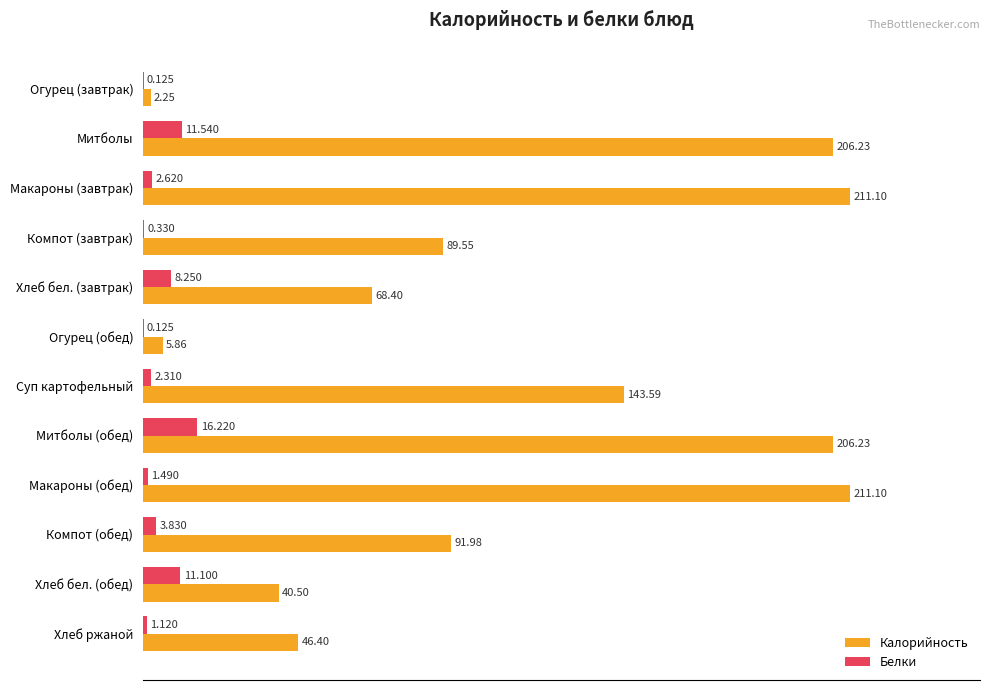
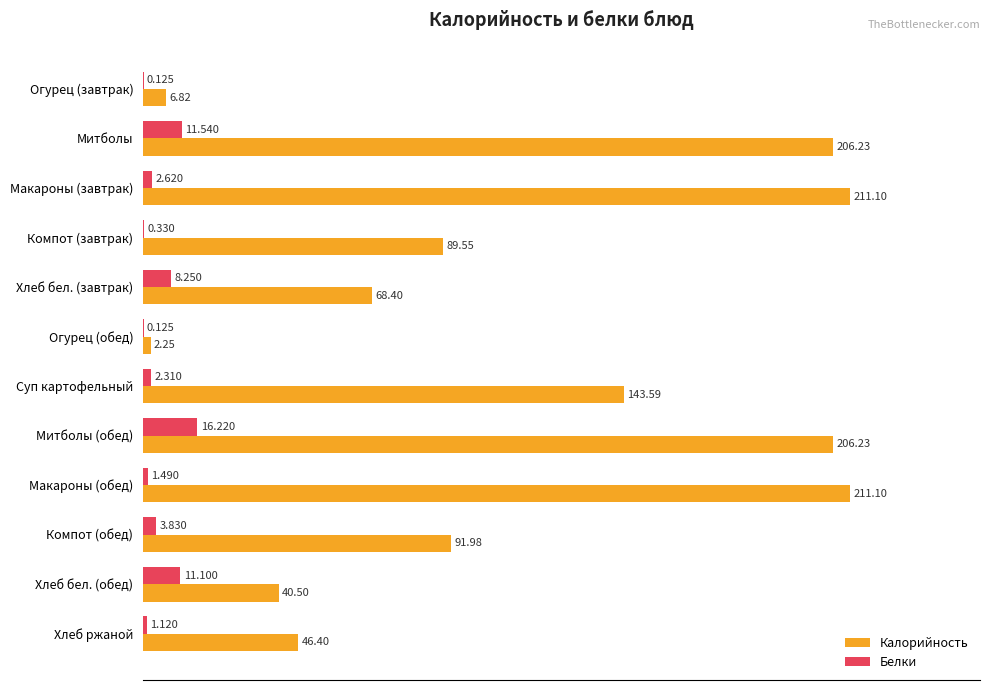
  {
    "Калорийность": {
-     "Огурец (завтрак)": 2.25,
+     "Огурец (завтрак)": 6.82,
      "Митболы": 206.23,
      "Макароны (завтрак)": 211.10,
      "Компот (завтрак)": 89.55,
      "Хлеб бел. (завтрак)": 68.40,
-     "Огурец (обед)": 5.86,
+     "Огурец (обед)": 2.25,
      "Суп картофельный": 143.59,
      "Митболы (обед)": 206.23,
      "Макароны (обед)": 211.10,
      "Компот (обед)": 91.98,
      "Хлеб бел. (обед)": 40.50,
      "Хлеб ржаной": 46.40
    },
    "Белки": {
      "Огурец (завтрак)": 0.125,
      "Митболы": 11.540,
      "Макароны (завтрак)": 2.620,
      "Компот (завтрак)": 0.330,
      "Хлеб бел. (завтрак)": 8.250,
      "Огурец (обед)": 0.125,
      "Суп картофельный": 2.310,
      "Митболы (обед)": 16.220,
      "Макароны (обед)": 1.490,
      "Компот (обед)": 3.830,
      "Хлеб бел. (обед)": 11.100,
      "Хлеб ржаной": 1.120
    }
  }
